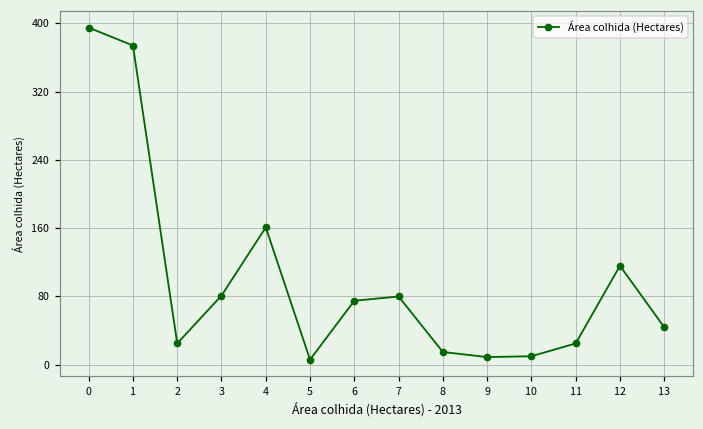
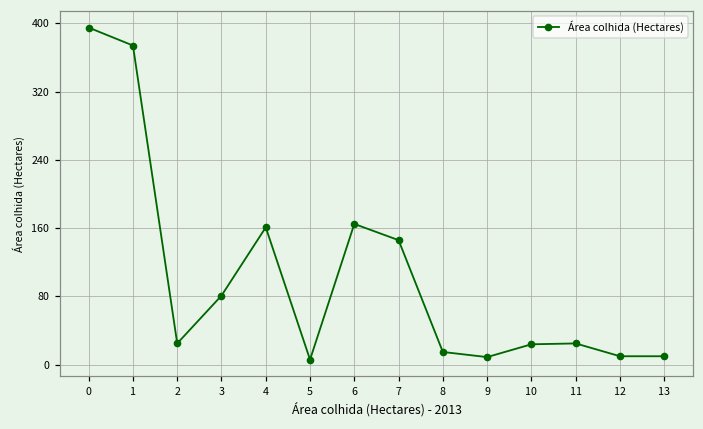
  {
    "0": 400,
    "1": 370,
    "2": 30,
    "3": 80,
    "4": 160,
    "5": 10,
-   "6": 80,
-   "7": 80,
+   "6": 170,
+   "7": 150,
    "8": 20,
    "9": 10,
-   "10": 10,
+   "10": 20,
    "11": 30,
-   "12": 120,
-   "13": 40
+   "12": 10,
+   "13": 10
  }
